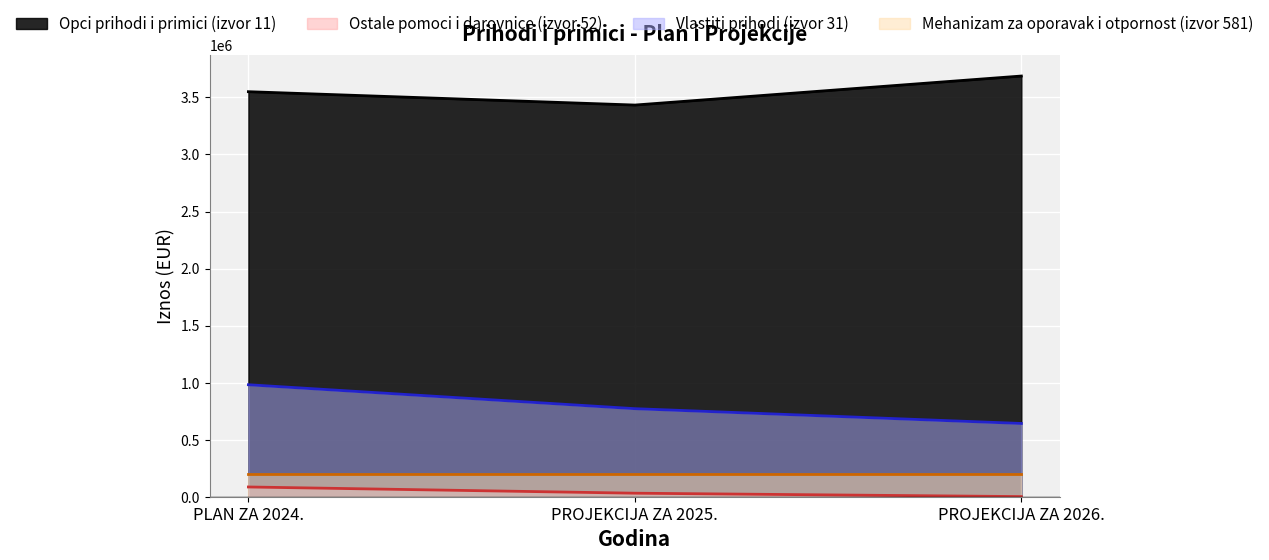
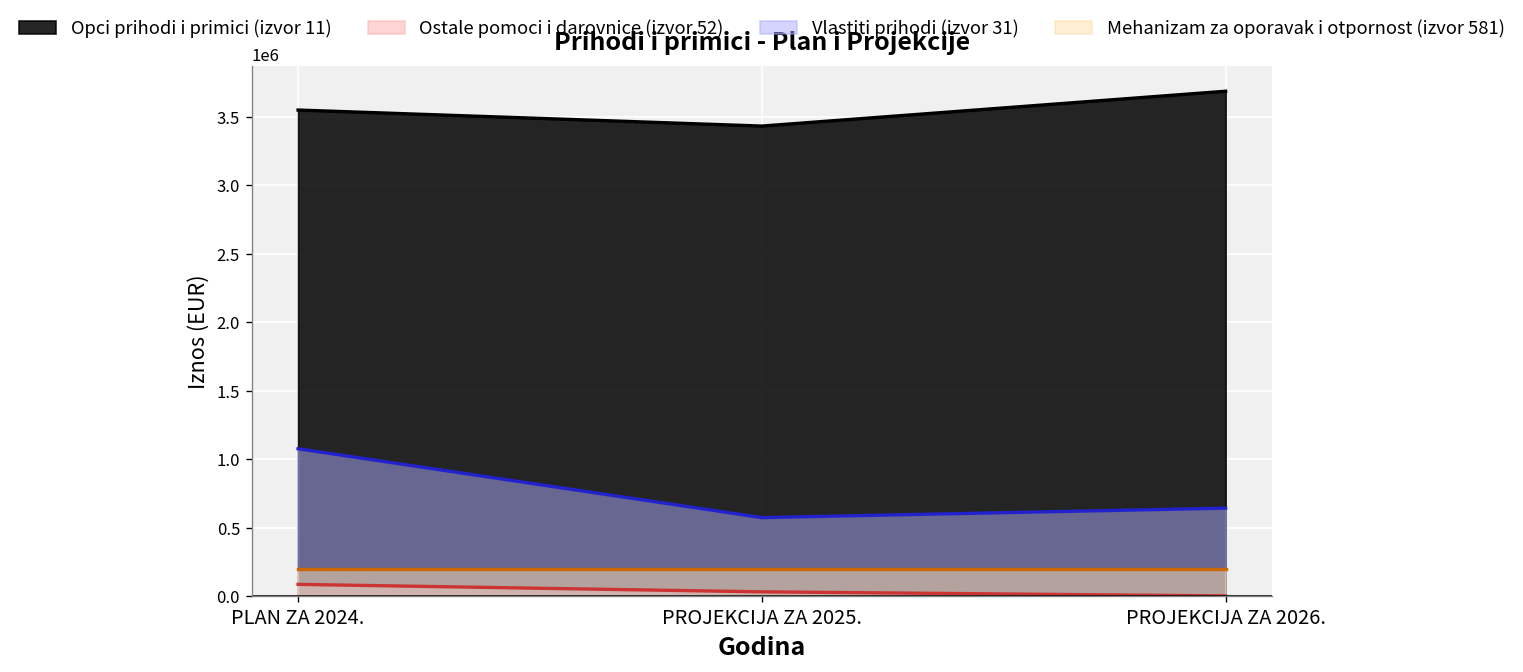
  {
    "Opci prihodi i primici (izvor 11)": {
      "PLAN ZA 2024.": 3550000,
      "PROJEKCIJA ZA 2025.": 3430000,
      "PROJEKCIJA ZA 2026.": 3690000
    },
    "Vlastiti prihodi (izvor 31)": {
-     "PLAN ZA 2024.": 980000,
-     "PROJEKCIJA ZA 2025.": 770000,
+     "PLAN ZA 2024.": 1080000,
+     "PROJEKCIJA ZA 2025.": 570000,
      "PROJEKCIJA ZA 2026.": 640000
    }
  }
